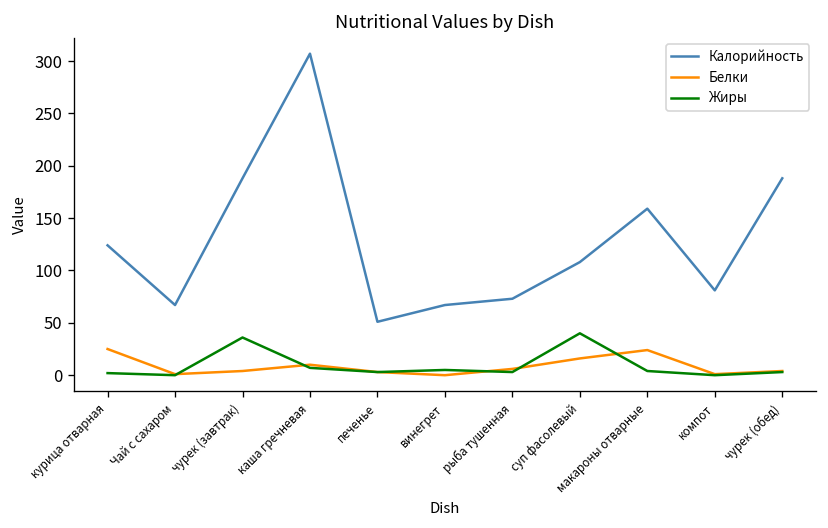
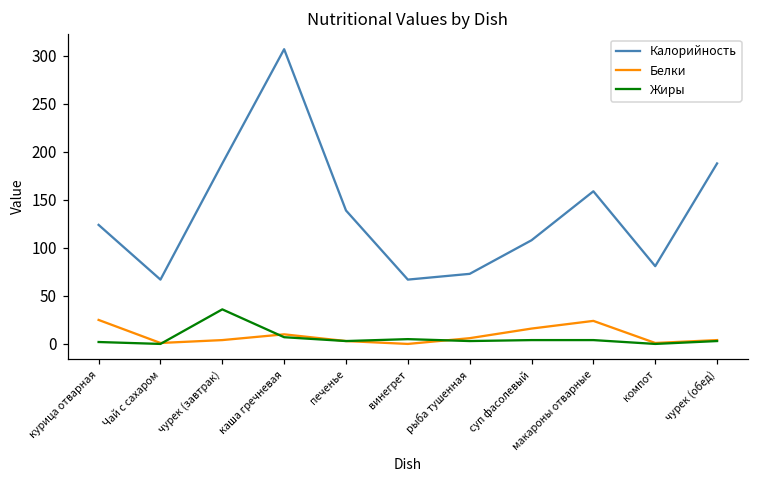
  {
    "Калорийность": {
      "курица отварная": 120,
      "Чай с сахаром": 70,
      "чурек (завтрак)": 190,
      "каша гречневая": 310,
-     "печенье": 50,
+     "печенье": 140,
      "винегрет": 70,
      "рыба тушенная": 70,
      "суп фасолевый": 110,
      "макароны отварные": 160,
      "компот": 80,
      "чурек (обед)": 190
    },
    "Белки": {
      "курица отварная": 30,
      "чурек (завтрак)": 0,
      "каша гречневая": 10,
      "винегрет": 0,
      "рыба тушенная": 10,
      "суп фасолевый": 20,
      "макароны отварные": 20
    },
    "Жиры": {
      "курица отварная": 0,
      "чурек (завтрак)": 40,
      "каша гречневая": 10,
      "винегрет": 10,
      "рыба тушенная": 0,
-     "суп фасолевый": 40,
+     "суп фасолевый": 0,
      "макароны отварные": 0
    }
  }
